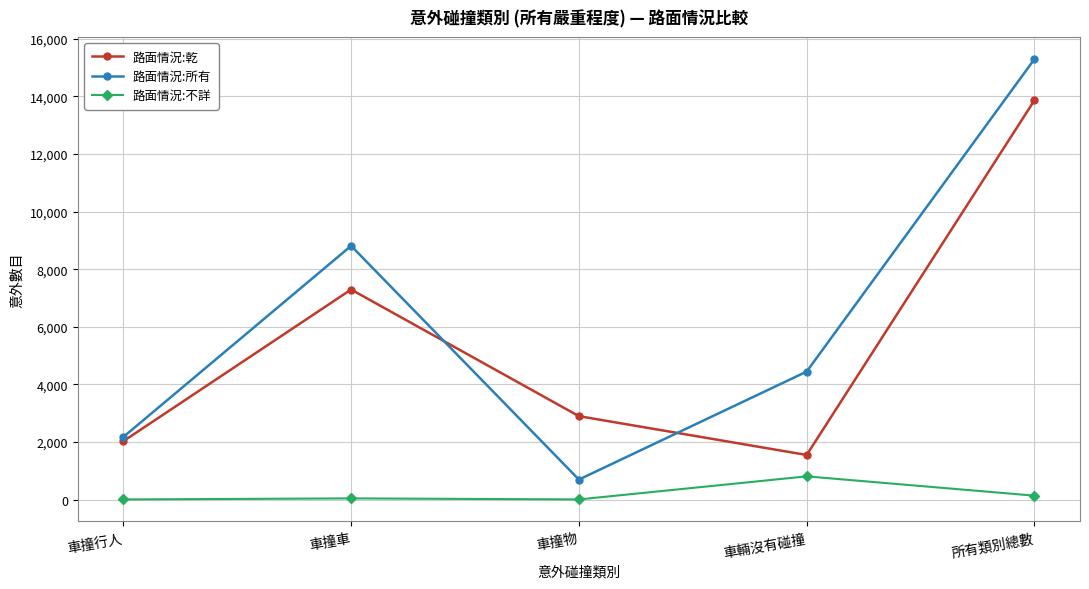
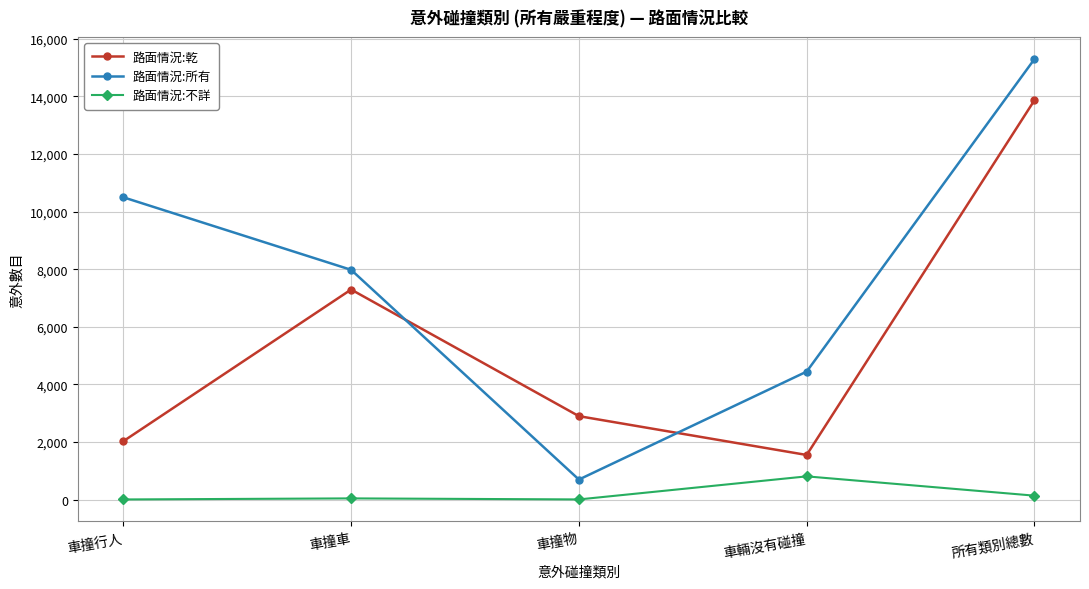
  {
    "路面情況:乾": {
      "車撞行人": "2,000",
      "車撞車": "7,300",
      "車撞物": "2,900",
      "車輛沒有碰撞": "1,600",
      "所有類別總數": "13,900"
    },
    "路面情況:所有": {
-     "車撞行人": "2,200",
-     "車撞車": "8,800",
+     "車撞行人": "10,500",
+     "車撞車": "8,000",
      "車撞物": "700",
      "車輛沒有碰撞": "4,400",
      "所有類別總數": "15,300"
    },
    "路面情況:不詳": {
      "車撞行人": "0",
      "車撞車": "0",
      "車撞物": "0",
      "車輛沒有碰撞": "800",
      "所有類別總數": "100"
    }
  }
